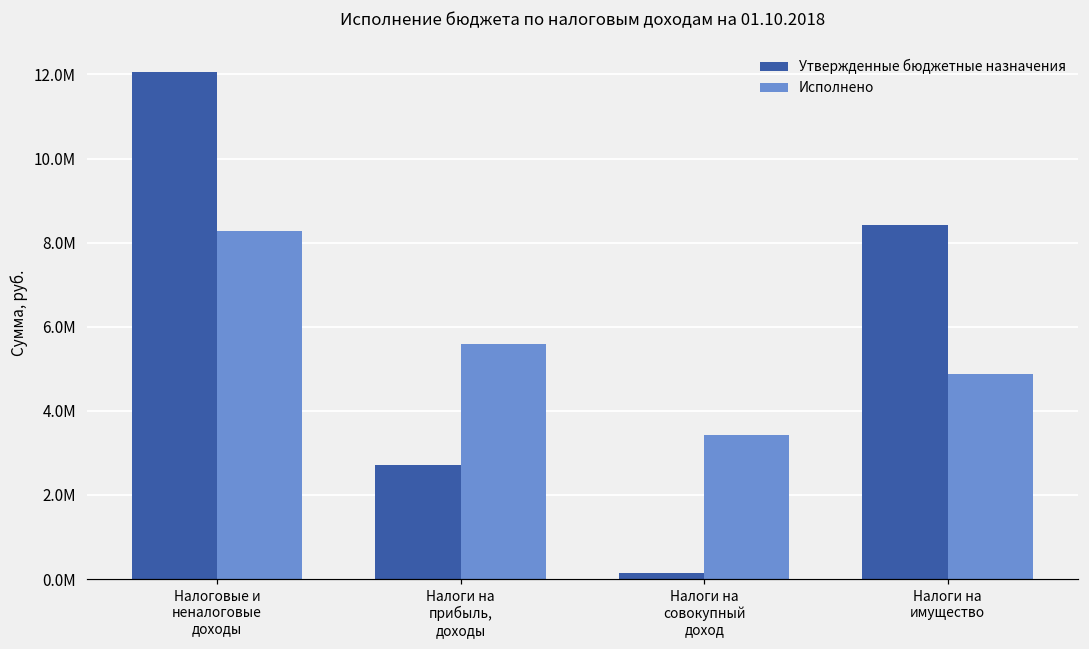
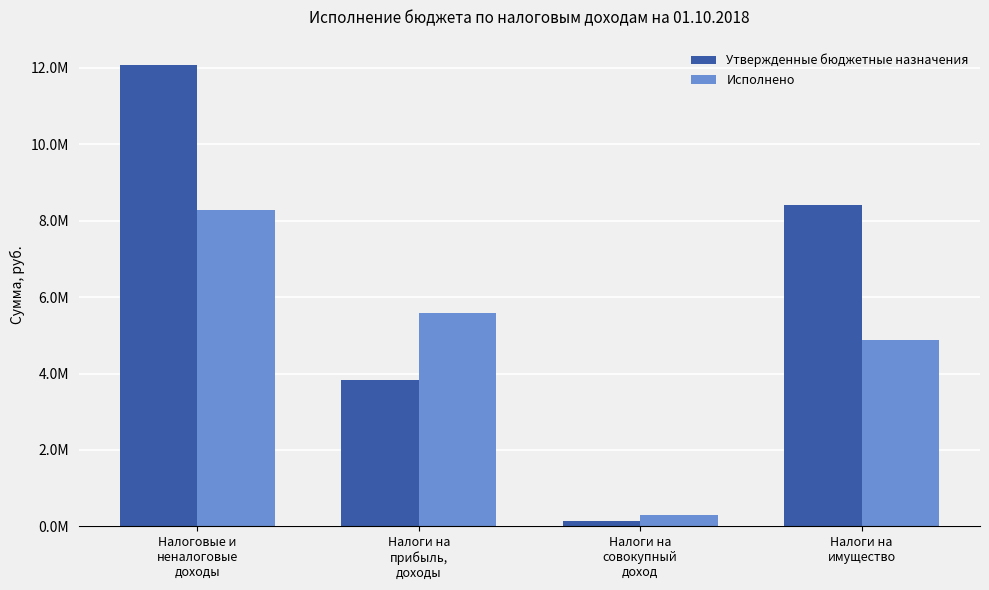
  {
    "Утвержденные бюджетные назначения": {
      "Налоговые и неналоговые доходы": 12100000,
-     "Налоги на прибыль, доходы": 2700000,
+     "Налоги на прибыль, доходы": 3800000,
      "Налоги на совокупный доход": 100000,
      "Налоги на имущество": 8400000
    },
    "Исполнено": {
      "Налоговые и неналоговые доходы": 8300000,
      "Налоги на прибыль, доходы": 5600000,
-     "Налоги на совокупный доход": 3400000,
+     "Налоги на совокупный доход": 300000,
      "Налоги на имущество": 4900000
    }
  }
